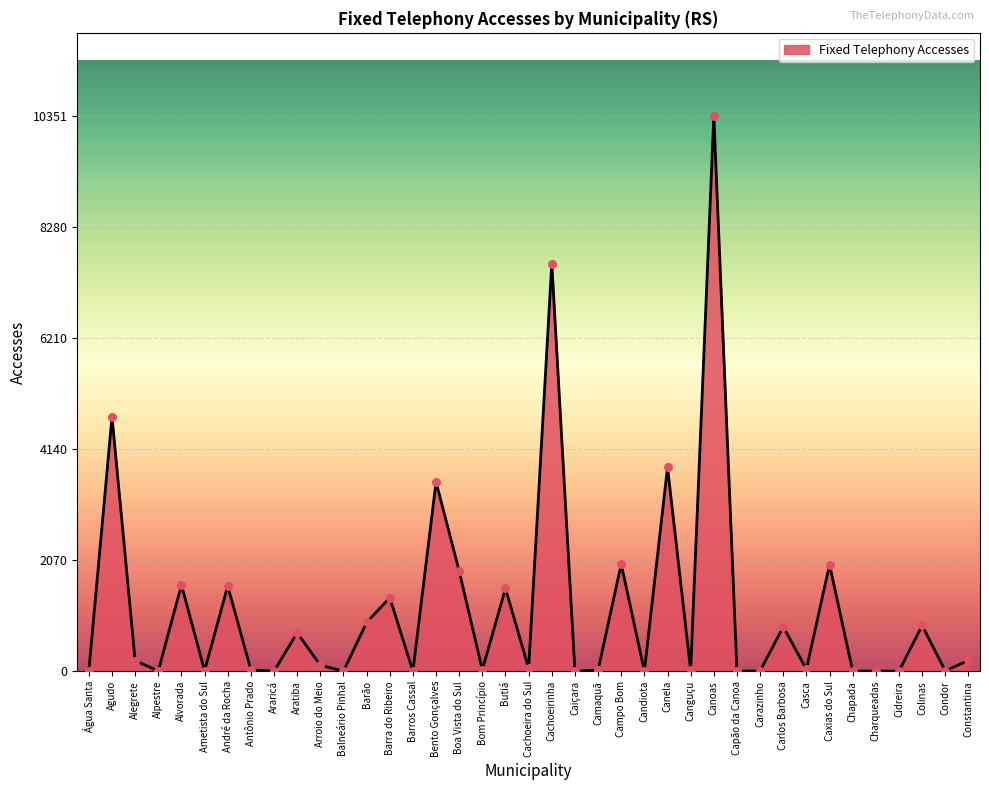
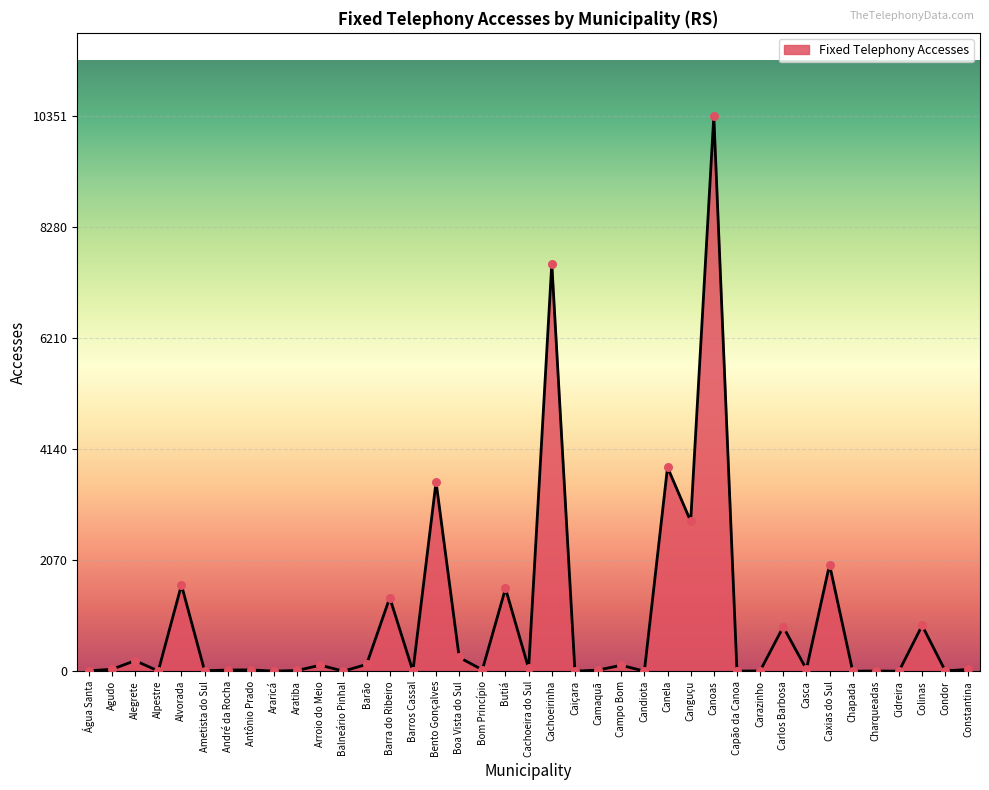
  {
    "Água Santa": 0,
-   "Agudo": 4700,
+   "Agudo": 0,
    "Alegrete": 200,
    "Alpestre": 0,
    "Alvorada": 1600,
    "Ametista do Sul": 0,
-   "André da Rocha": 1600,
+   "André da Rocha": 0,
    "Antônio Prado": 0,
    "Araricá": 0,
-   "Aratiba": 700,
+   "Aratiba": 0,
    "Arroio do Meio": 100,
    "Balneário Pinhal": 0,
-   "Barão": 900,
+   "Barão": 100,
    "Barra do Ribeiro": 1400,
    "Barros Cassal": 0,
    "Bento Gonçalves": 3500,
-   "Boa Vista do Sul": 1900,
+   "Boa Vista do Sul": 300,
    "Bom Princípio": 0,
    "Butiá": 1500,
    "Cachoeira do Sul": 100,
    "Cachoeirinha": 7600,
    "Caiçara": 0,
    "Camaquã": 0,
-   "Campo Bom": 2000,
+   "Campo Bom": 100,
    "Candiota": 0,
    "Canela": 3800,
-   "Canguçu": 0,
+   "Canguçu": 2800,
    "Canoas": 10400,
    "Capão da Canoa": 0,
    "Carazinho": 0,
    "Carlos Barbosa": 800,
    "Casca": 0,
    "Caxias do Sul": 2000,
    "Chapada": 0,
    "Charqueadas": 0,
    "Cidreira": 0,
    "Colinas": 900,
    "Condor": 0,
-   "Constantina": 200
+   "Constantina": 0
  }
